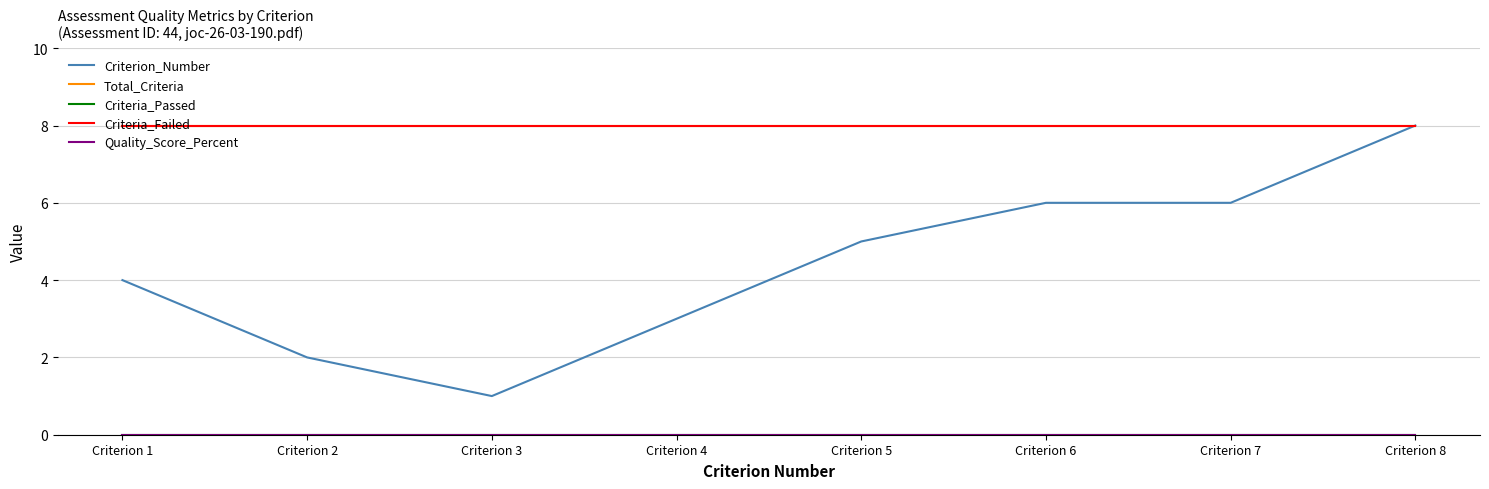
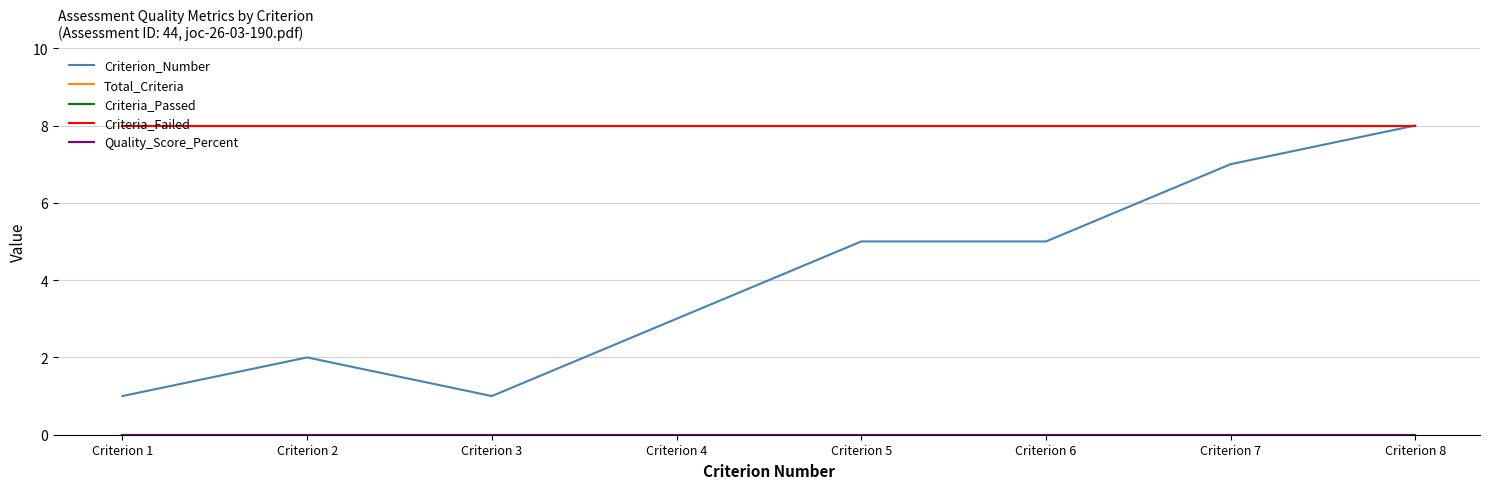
  {
    "Criterion_Number": {
-     "Criterion 1": 4,
+     "Criterion 1": 1,
      "Criterion 2": 2,
      "Criterion 3": 1,
      "Criterion 4": 3,
      "Criterion 5": 5,
-     "Criterion 6": 6,
-     "Criterion 7": 6
+     "Criterion 6": 5,
+     "Criterion 7": 7
    },
    "Criteria_Failed": {
      "Criterion 1": 8,
      "Criterion 2": 8,
      "Criterion 3": 8,
      "Criterion 4": 8,
      "Criterion 5": 8,
      "Criterion 6": 8,
      "Criterion 7": 8
    },
    "Quality_Score_Percent": {
      "Criterion 1": 0,
      "Criterion 2": 0,
      "Criterion 3": 0,
      "Criterion 4": 0,
      "Criterion 5": 0,
      "Criterion 6": 0,
      "Criterion 7": 0,
      "Criterion 8": 0
    }
  }
